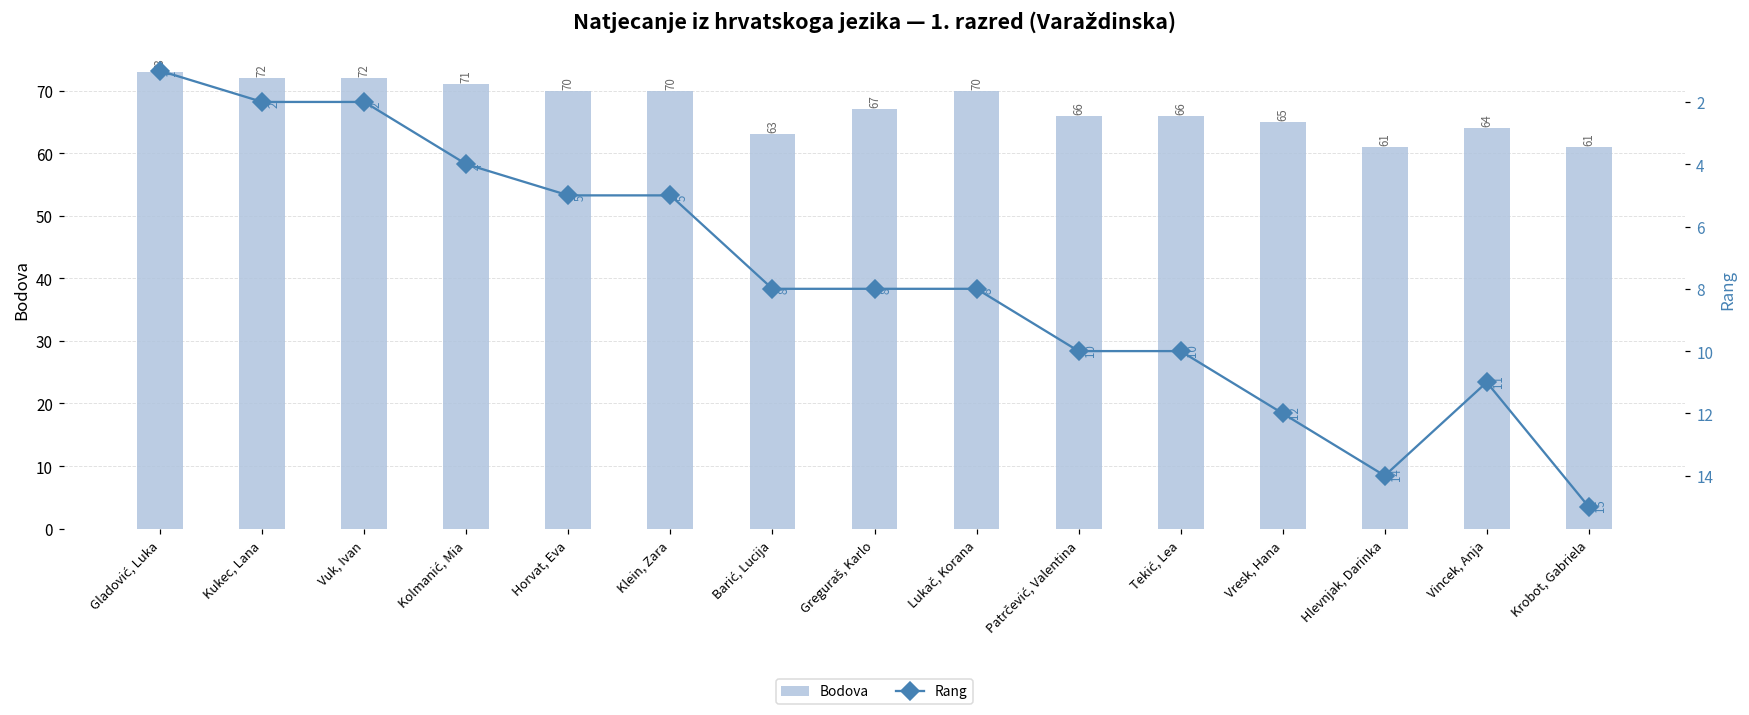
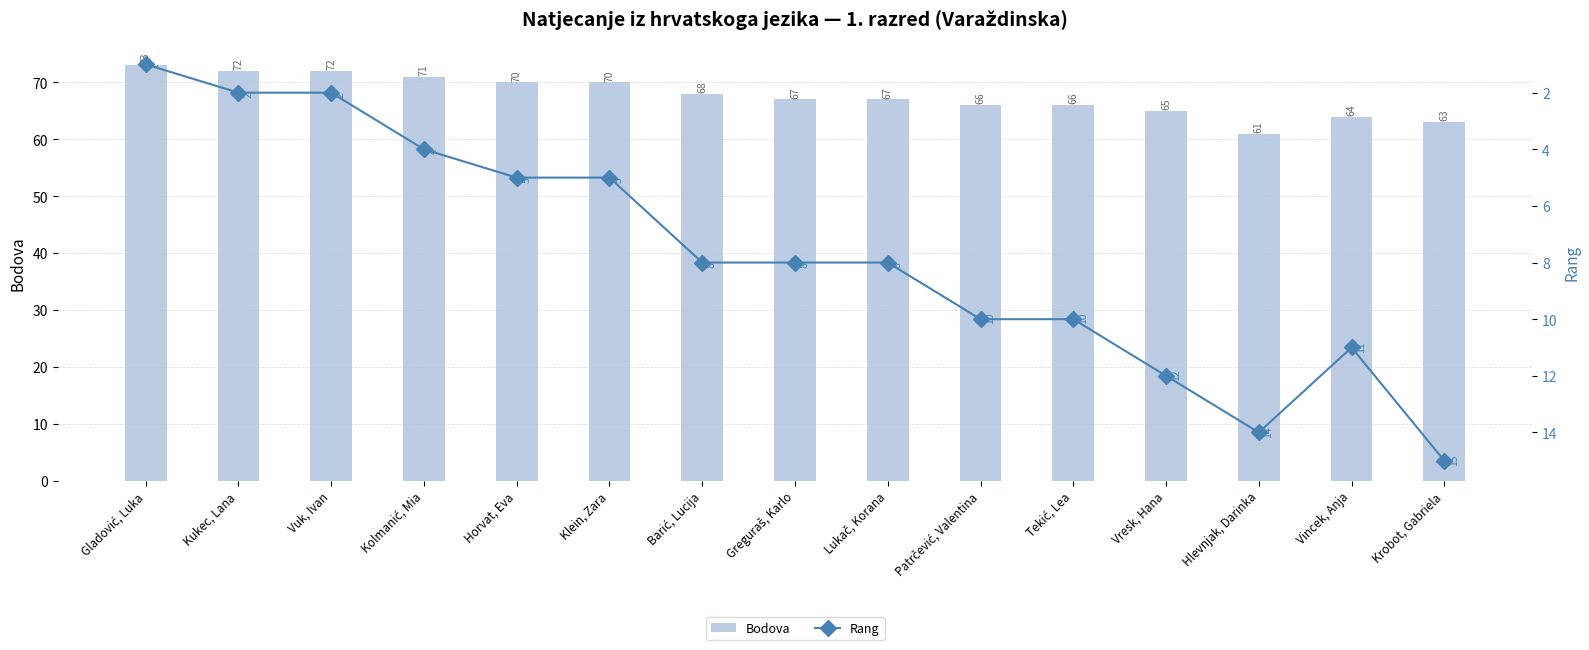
  {
    "Bodova": {
      "Kukec, Lana": 72,
      "Vuk, Ivan": 72,
      "Kolmanić, Mia": 71,
      "Horvat, Eva": 70,
      "Klein, Zara": 70,
-     "Barić, Lucija": 63,
+     "Barić, Lucija": 68,
      "Greguraš, Karlo": 67,
-     "Lukač, Korana": 70,
+     "Lukač, Korana": 67,
      "Patrčević, Valentina": 66,
      "Tekić, Lea": 66,
      "Vresk, Hana": 65,
      "Hlevnjak, Darinka": 61,
      "Vincek, Anja": 64,
-     "Krobot, Gabriela": 61
+     "Krobot, Gabriela": 63
    },
    "Rang": {
      "Kukec, Lana": 2,
      "Vuk, Ivan": 2,
      "Kolmanić, Mia": 4,
      "Horvat, Eva": 5,
      "Klein, Zara": 5,
      "Lukač, Korana": 8,
      "Patrčević, Valentina": 10,
      "Tekić, Lea": 10,
      "Vresk, Hana": 12,
      "Hlevnjak, Darinka": 14,
      "Vincek, Anja": 11,
      "Krobot, Gabriela": 15
    }
  }
